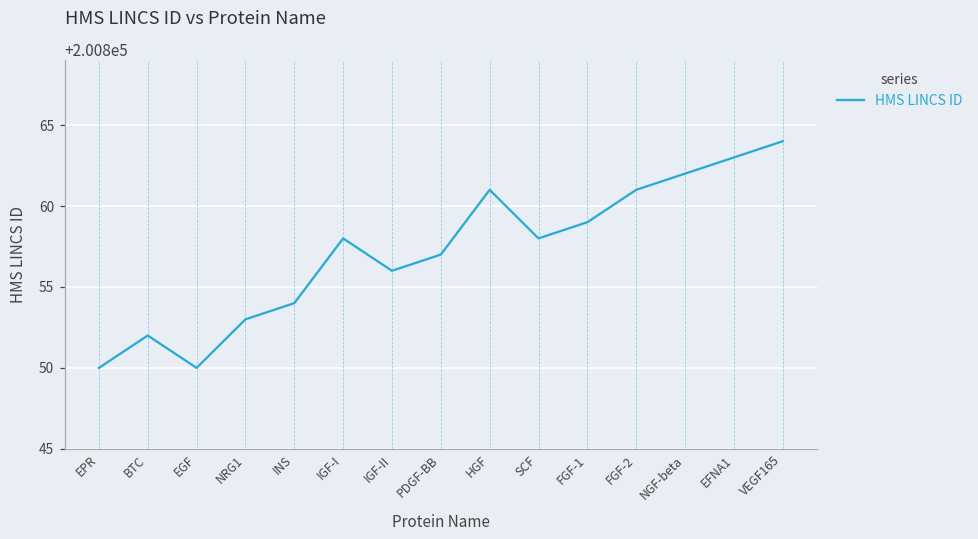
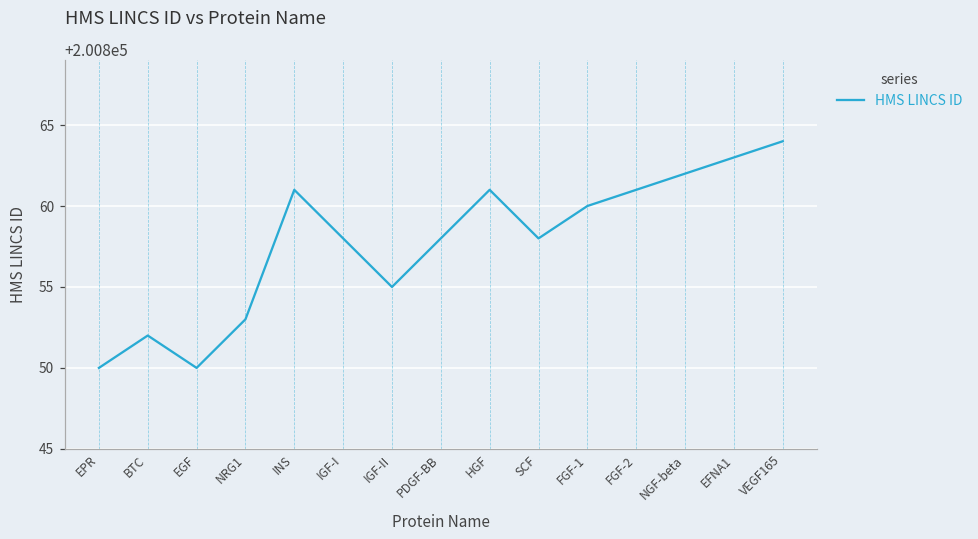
  {
    "EPR": 200850,
    "BTC": 200852,
    "EGF": 200850,
    "NRG1": 200853,
-   "INS": 200854,
+   "INS": 200861,
    "IGF-I": 200858,
-   "IGF-II": 200856,
-   "PDGF-BB": 200857,
+   "IGF-II": 200855,
+   "PDGF-BB": 200858,
    "HGF": 200861,
    "SCF": 200858,
-   "FGF-1": 200859,
+   "FGF-1": 200860,
    "FGF-2": 200861,
    "NGF-beta": 200862,
    "EFNA1": 200863,
    "VEGF165": 200864
  }
